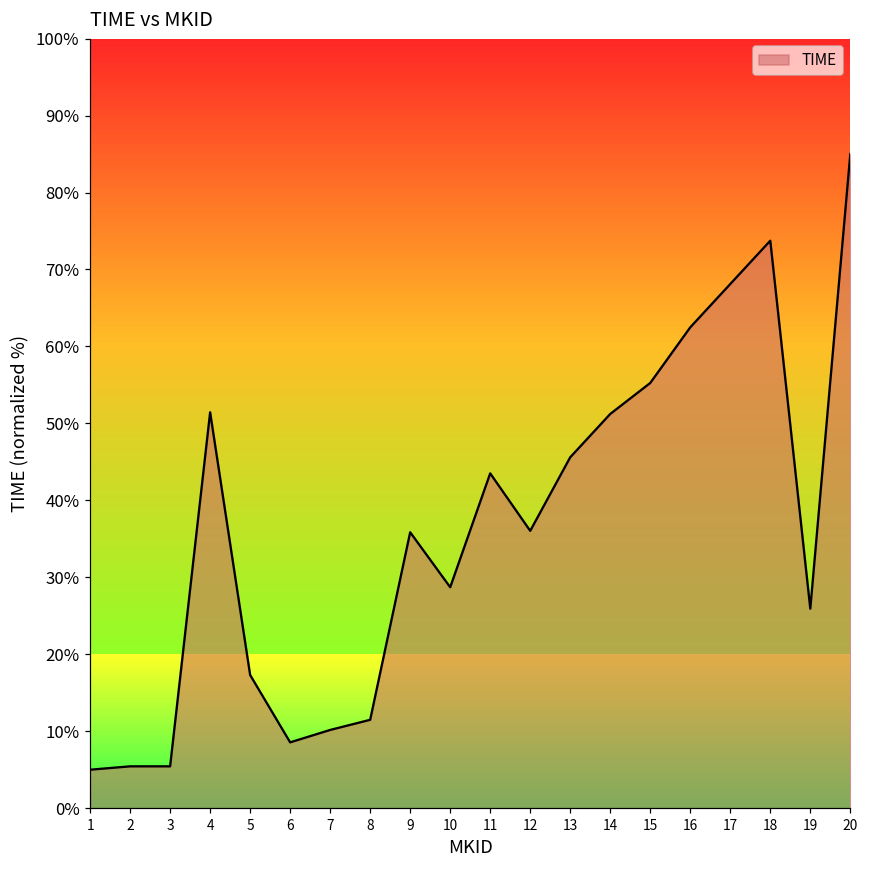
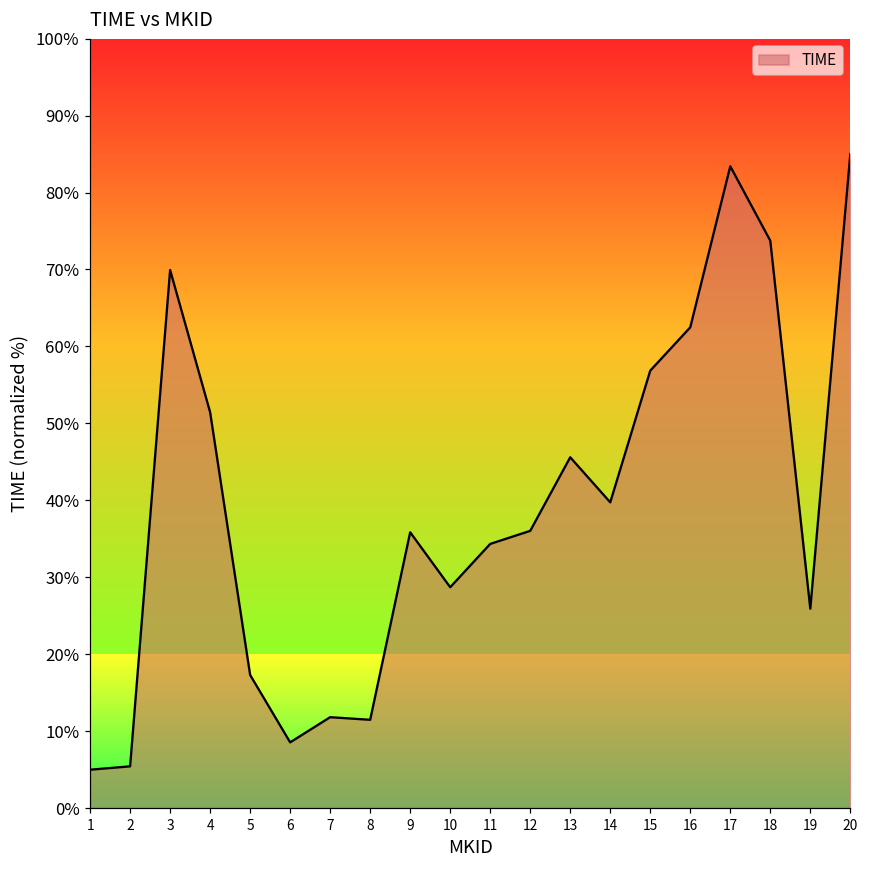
  {
    "1": "5%",
    "2": "5%",
-   "3": "5%",
+   "3": "70%",
    "4": "51%",
    "5": "17%",
    "6": "9%",
-   "7": "10%",
+   "7": "12%",
    "8": "11%",
    "9": "36%",
    "10": "29%",
-   "11": "44%",
+   "11": "34%",
    "12": "36%",
    "13": "46%",
-   "14": "51%",
-   "15": "55%",
+   "14": "40%",
+   "15": "57%",
    "16": "62%",
-   "17": "68%",
+   "17": "83%",
    "18": "74%",
    "19": "26%",
    "20": "85%"
  }
